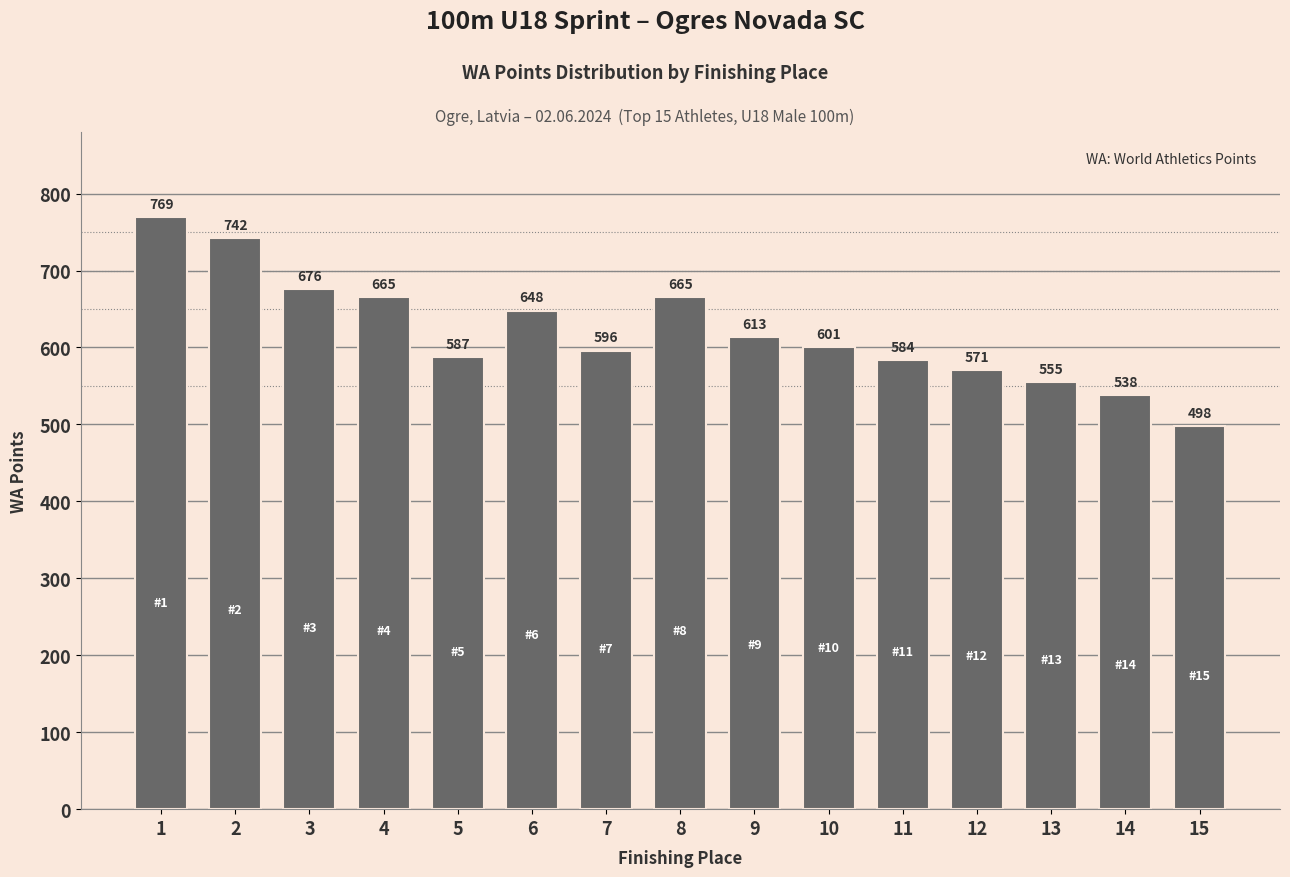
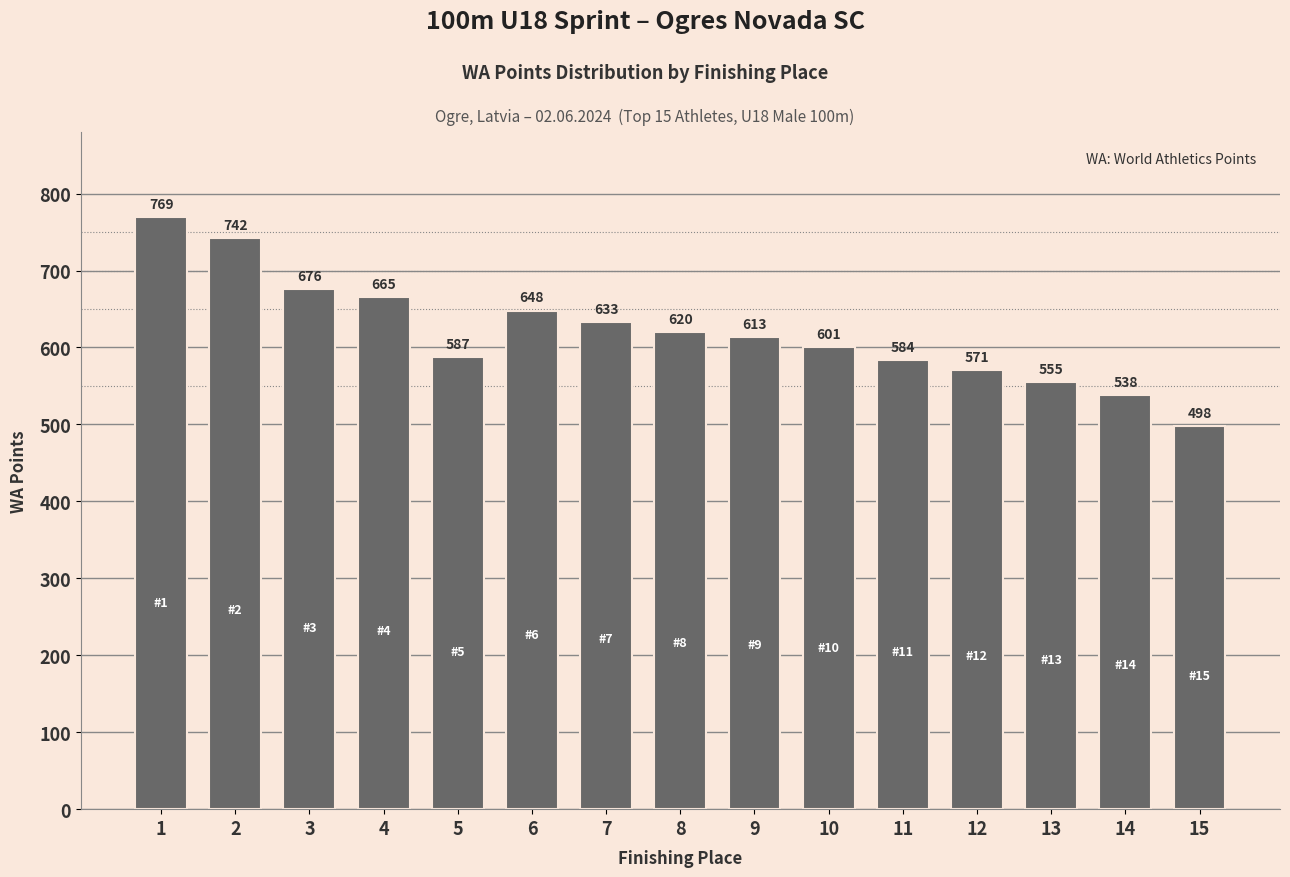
  {
    "1": 769,
    "2": 742,
    "3": 676,
    "4": 665,
    "5": 587,
    "6": 648,
-   "7": 596,
-   "8": 665,
+   "7": 633,
+   "8": 620,
    "9": 613,
    "10": 601,
    "11": 584,
    "12": 571,
    "13": 555,
    "14": 538,
    "15": 498
  }
